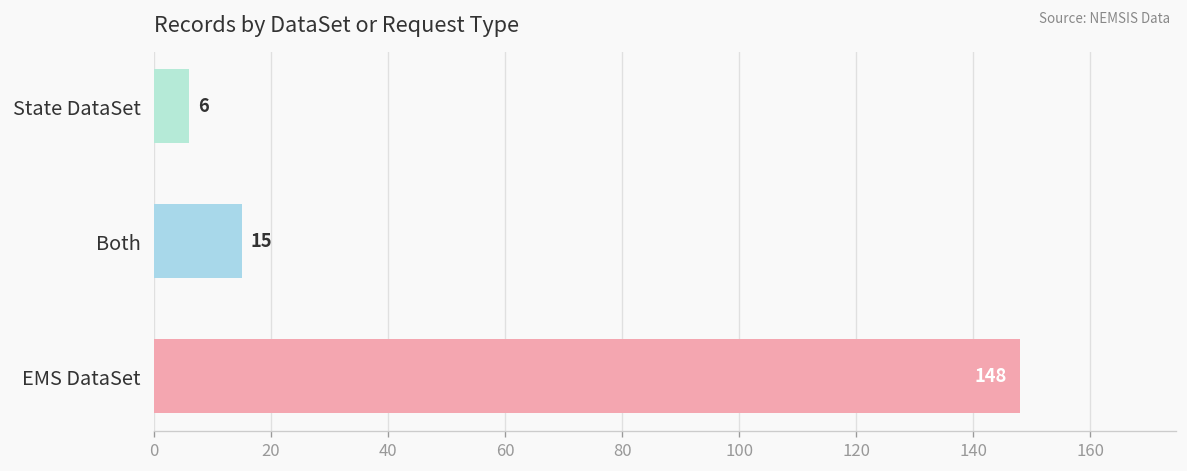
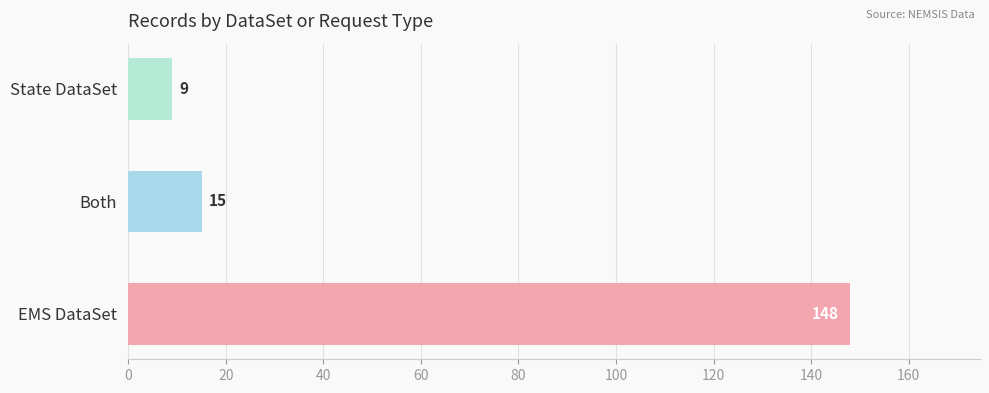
  {
-   "State DataSet": 6,
+   "State DataSet": 9,
    "Both": 15,
    "EMS DataSet": 148
  }
